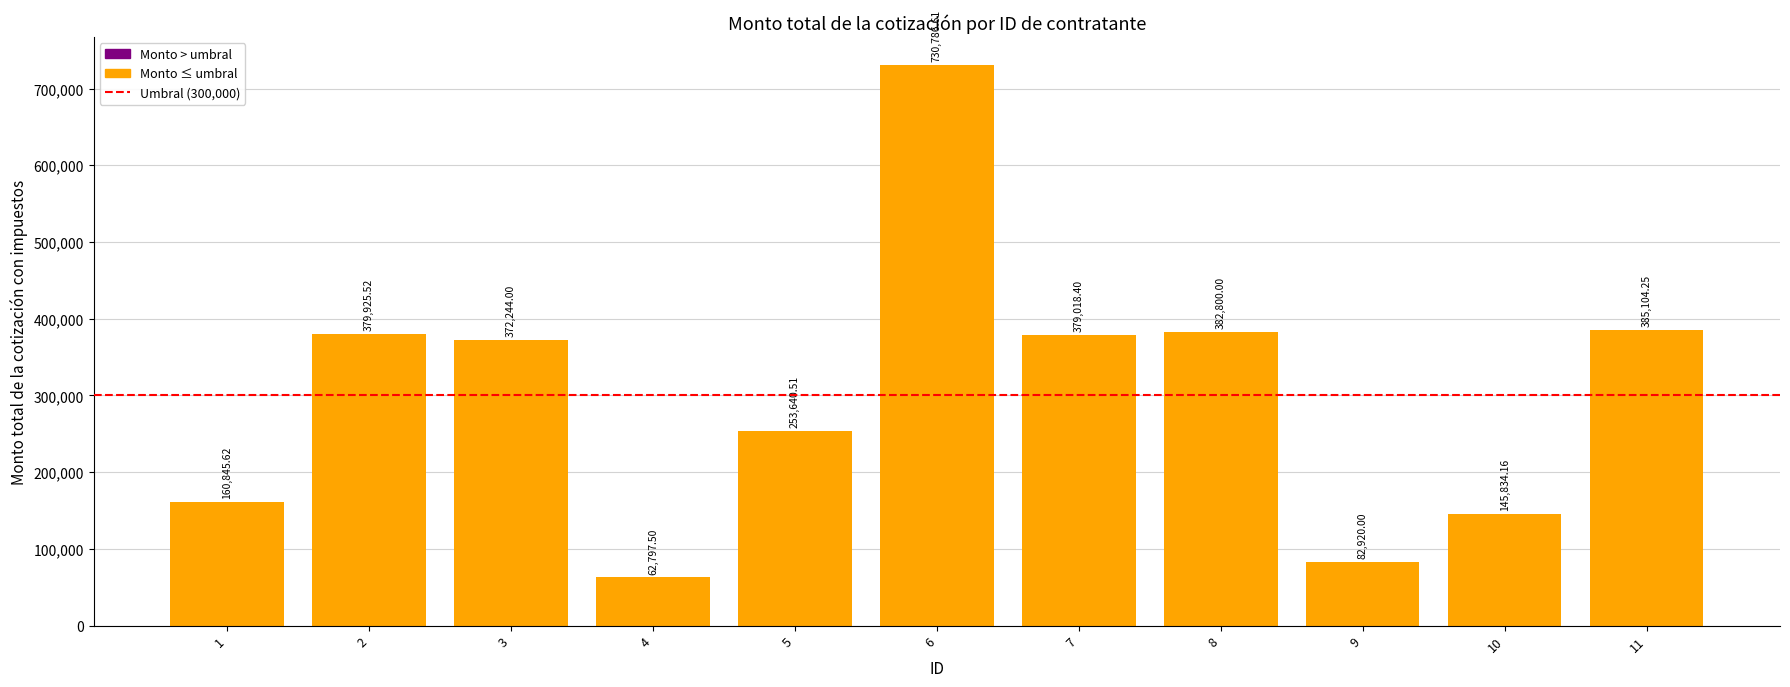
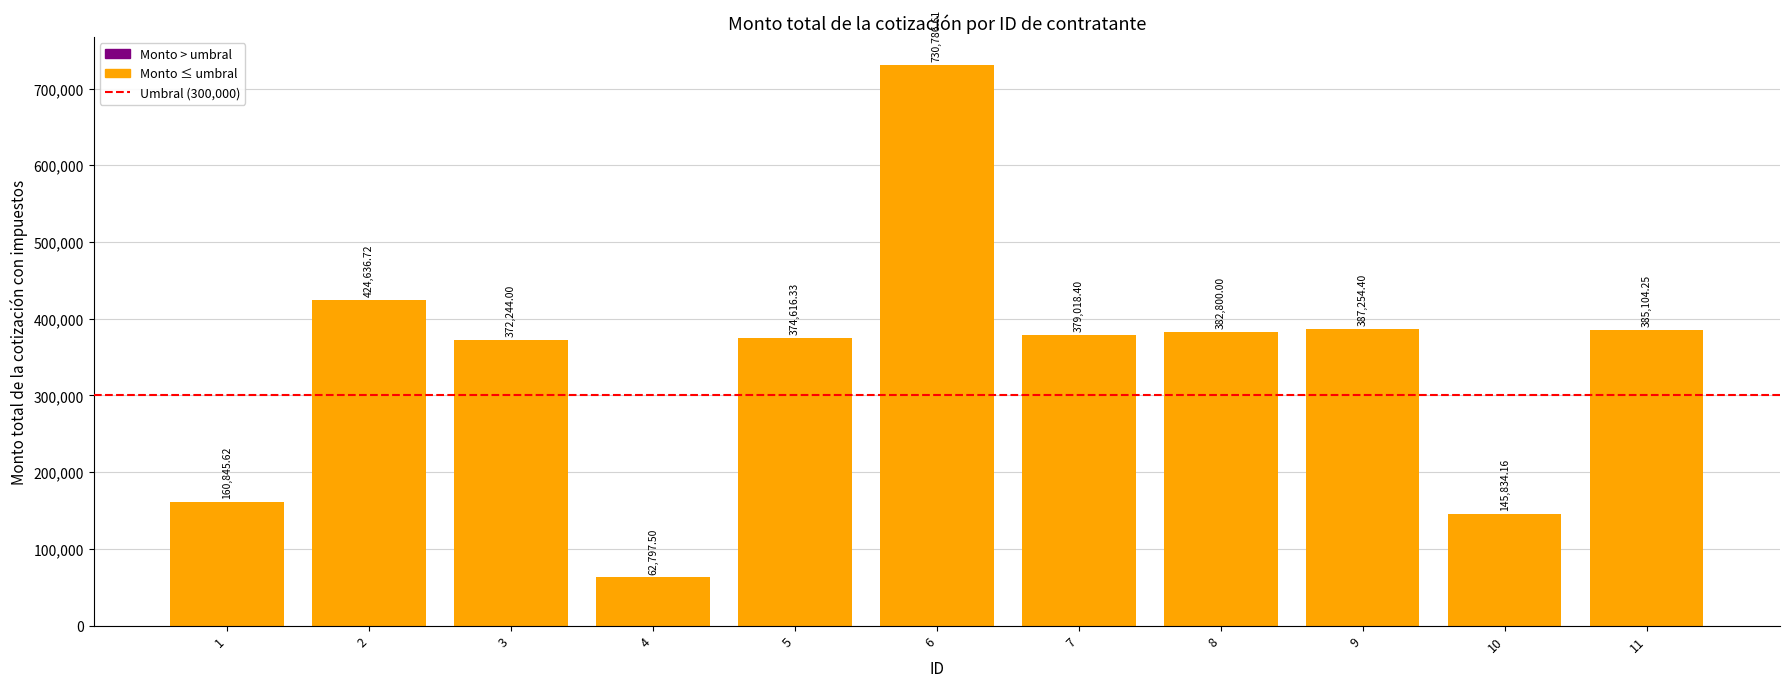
  {
    "1": "160,845.62",
-   "2": "379,925.52",
+   "2": "424,636.72",
    "3": "372,244.00",
    "4": "62,797.50",
-   "5": "253,640.51",
+   "5": "374,616.33",
    "6": "730,786.61",
    "7": "379,018.40",
    "8": "382,800.00",
-   "9": "82,920.00",
+   "9": "387,254.40",
    "10": "145,834.16",
    "11": "385,104.25"
  }
